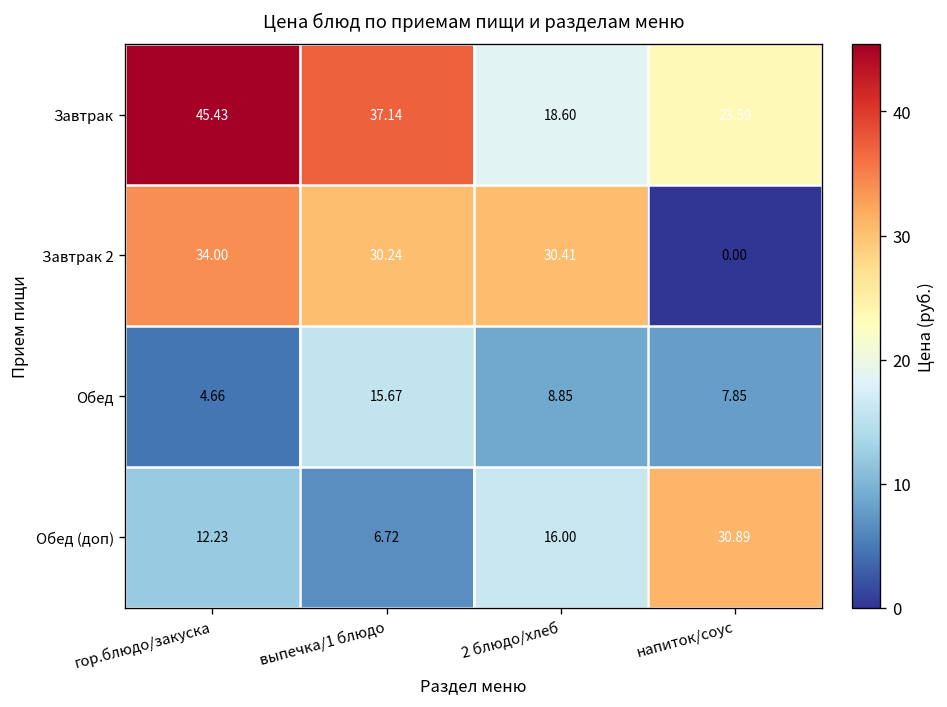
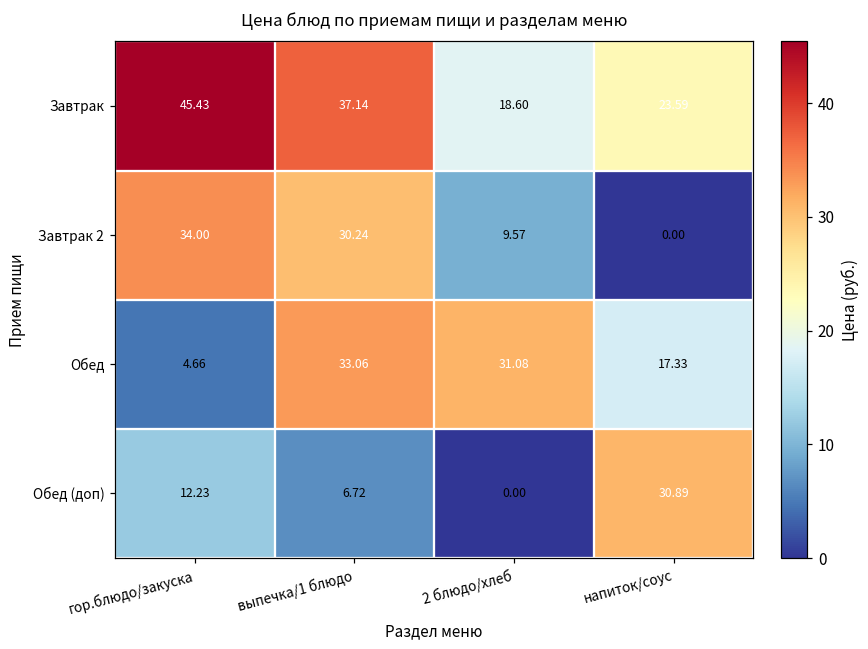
  {
    "Завтрак": {
      "гор.блюдо/закуска": 45.43,
      "выпечка/1 блюдо": 37.14,
      "2 блюдо/хлеб": 18.60,
      "напиток/соус": 23.59
    },
    "Завтрак 2": {
      "гор.блюдо/закуска": 34.00,
      "выпечка/1 блюдо": 30.24,
-     "2 блюдо/хлеб": 30.41,
+     "2 блюдо/хлеб": 9.57,
      "напиток/соус": 0.00
    },
    "Обед": {
      "гор.блюдо/закуска": 4.66,
-     "выпечка/1 блюдо": 15.67,
-     "2 блюдо/хлеб": 8.85,
-     "напиток/соус": 7.85
+     "выпечка/1 блюдо": 33.06,
+     "2 блюдо/хлеб": 31.08,
+     "напиток/соус": 17.33
    },
    "Обед (доп)": {
      "гор.блюдо/закуска": 12.23,
      "выпечка/1 блюдо": 6.72,
-     "2 блюдо/хлеб": 16.00,
+     "2 блюдо/хлеб": 0.00,
      "напиток/соус": 30.89
    }
  }
